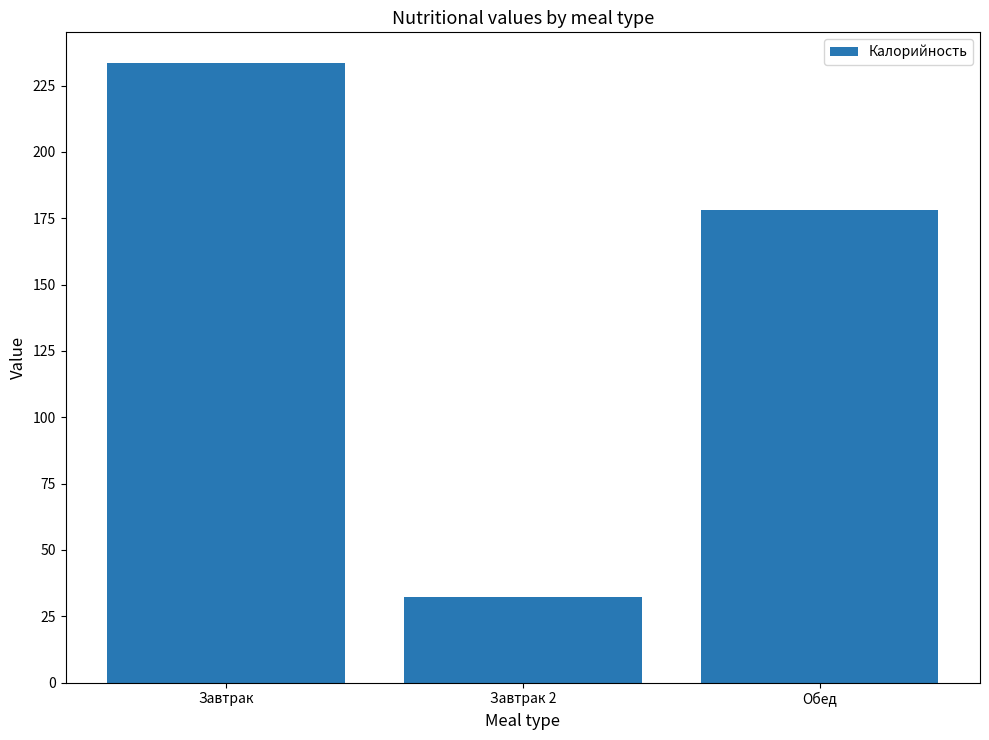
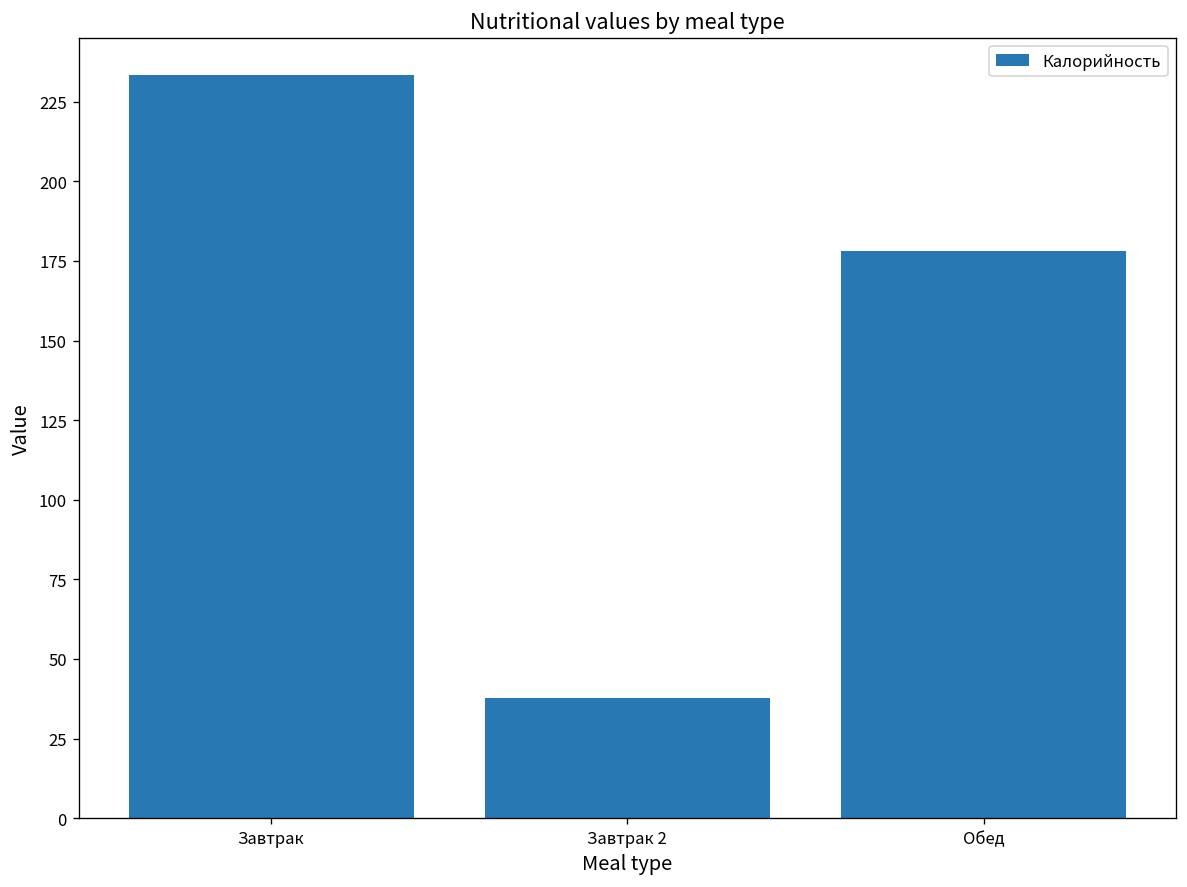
  {
    "Завтрак": 233,
-   "Завтрак 2": 32,
+   "Завтрак 2": 38,
    "Обед": 178
  }
